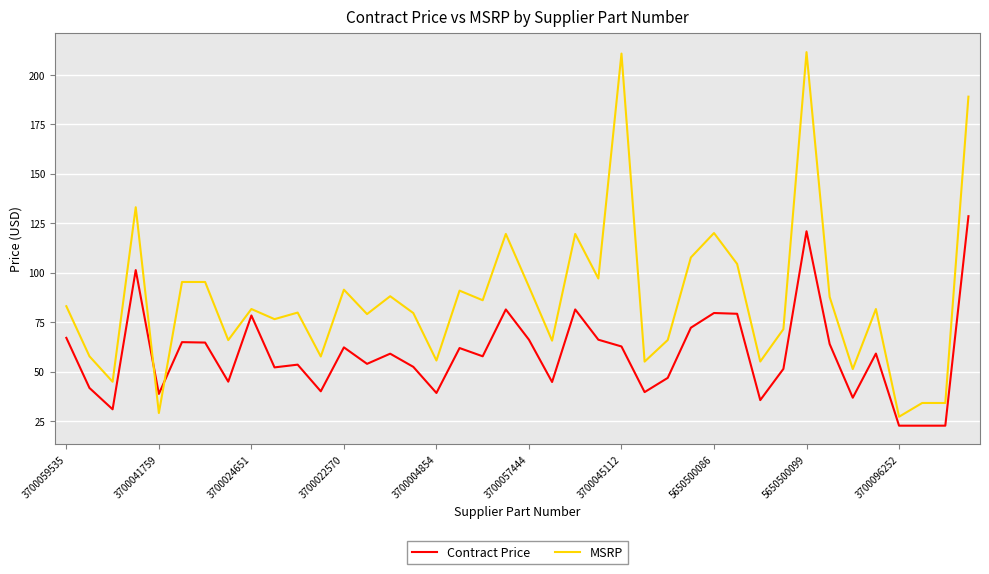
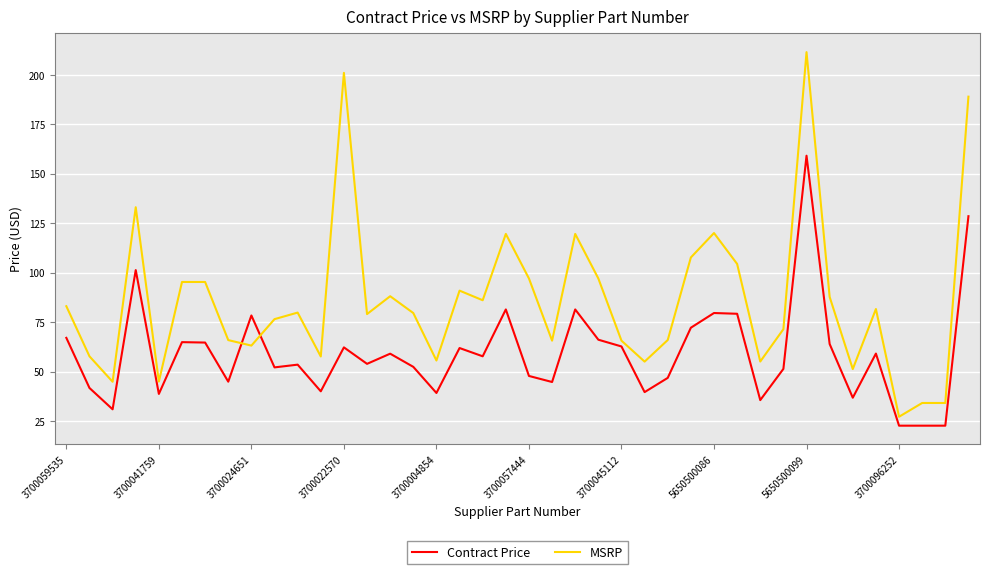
  {
    "Contract Price": {
      "3700059535": 67,
      "3700041759": 39,
      "3700024651": 78,
      "3700022570": 62,
      "3700004854": 39,
-     "3700057444": 66,
+     "3700057444": 48,
      "3700045112": 63,
      "5650500086": 80,
-     "5650500099": 121,
+     "5650500099": 159,
      "3700096252": 23
    },
    "MSRP": {
      "3700059535": 83,
-     "3700041759": 29,
-     "3700024651": 82,
-     "3700022570": 91,
+     "3700041759": 45,
+     "3700024651": 63,
+     "3700022570": 201,
      "3700004854": 56,
-     "3700057444": 93,
-     "3700045112": 211,
+     "3700057444": 97,
+     "3700045112": 66,
      "5650500086": 120,
      "5650500099": 212,
      "3700096252": 27
    }
  }
